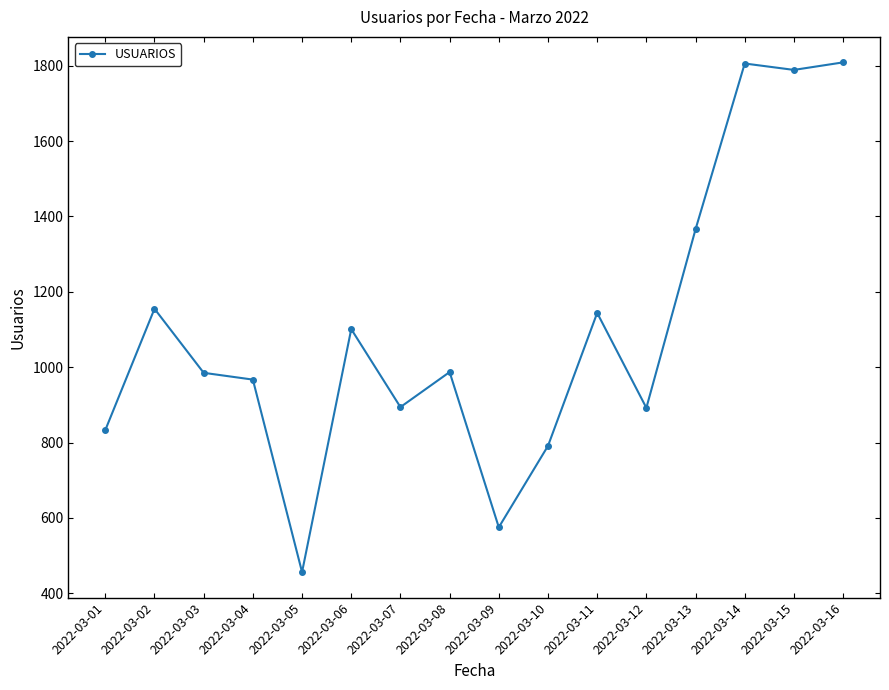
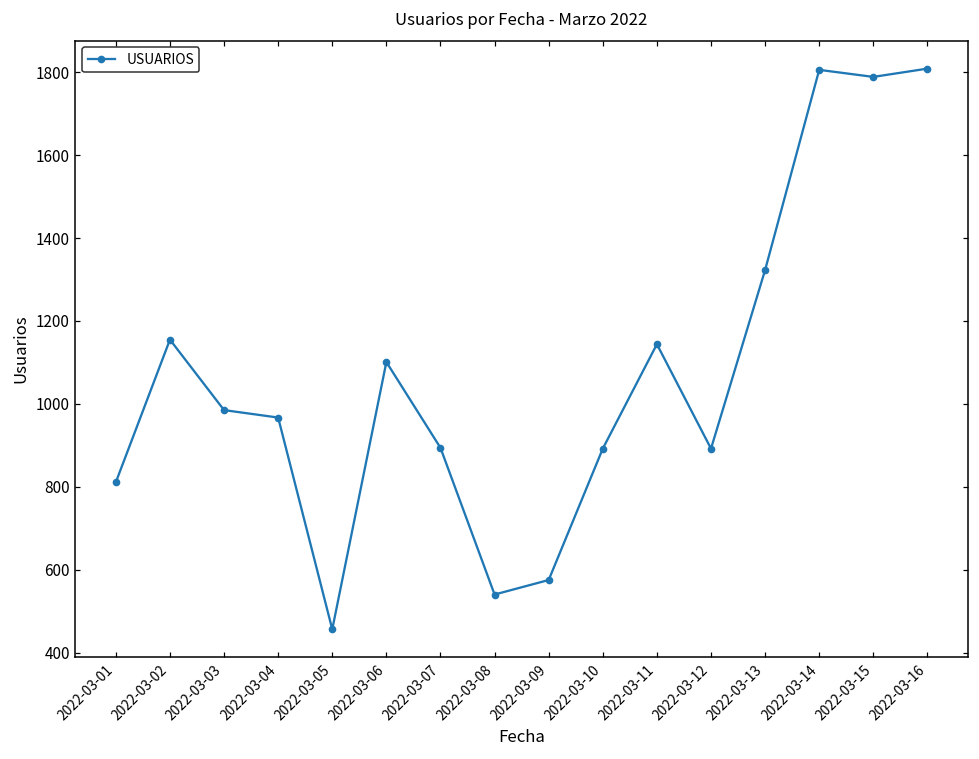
  {
-   "2022-03-01": 830,
+   "2022-03-01": 810,
    "2022-03-02": 1160,
    "2022-03-03": 990,
    "2022-03-04": 970,
    "2022-03-05": 460,
    "2022-03-06": 1100,
    "2022-03-07": 890,
-   "2022-03-08": 990,
+   "2022-03-08": 540,
    "2022-03-09": 580,
-   "2022-03-10": 790,
+   "2022-03-10": 890,
    "2022-03-11": 1140,
    "2022-03-12": 890,
-   "2022-03-13": 1370,
+   "2022-03-13": 1320,
    "2022-03-14": 1810,
    "2022-03-15": 1790,
    "2022-03-16": 1810
  }
